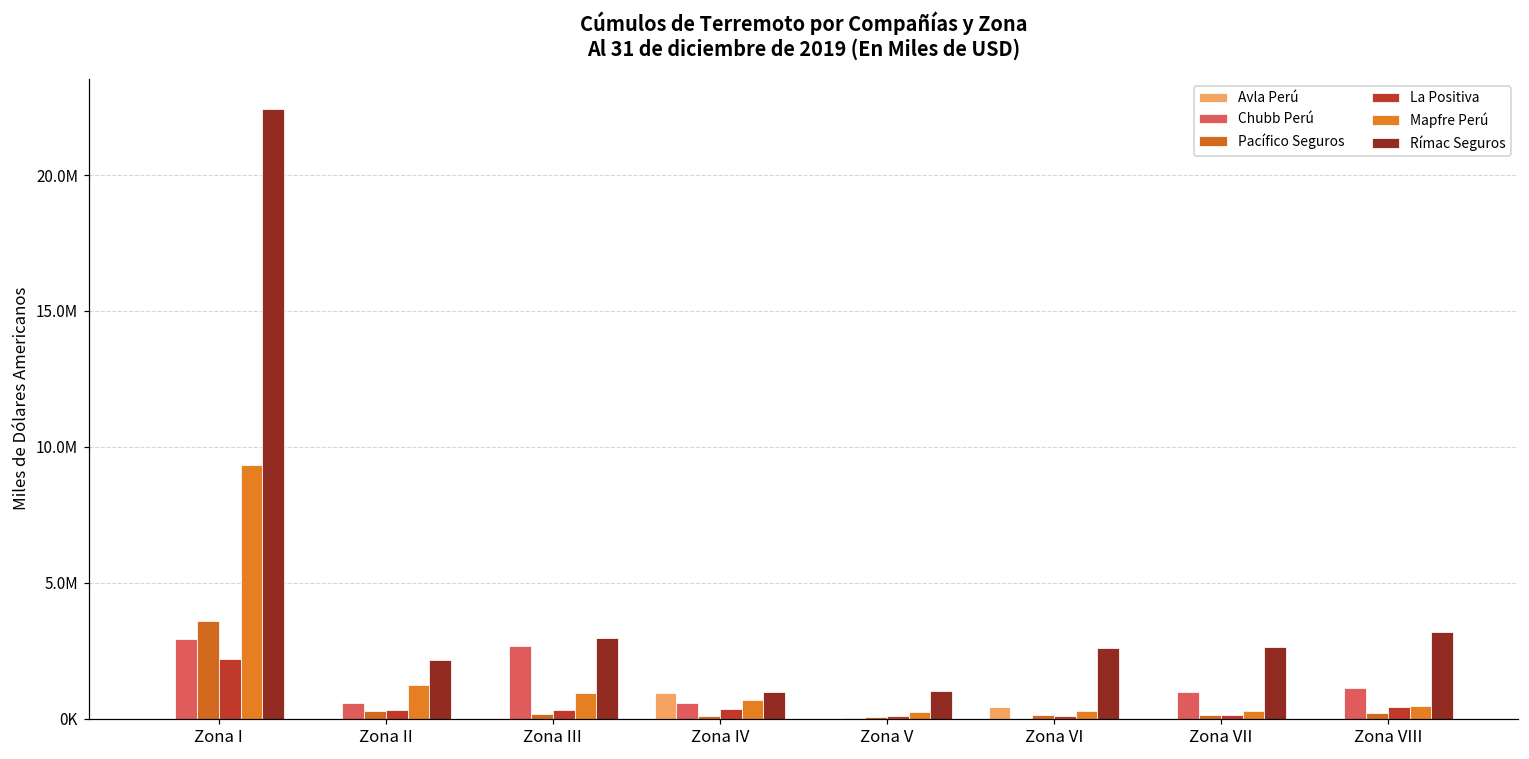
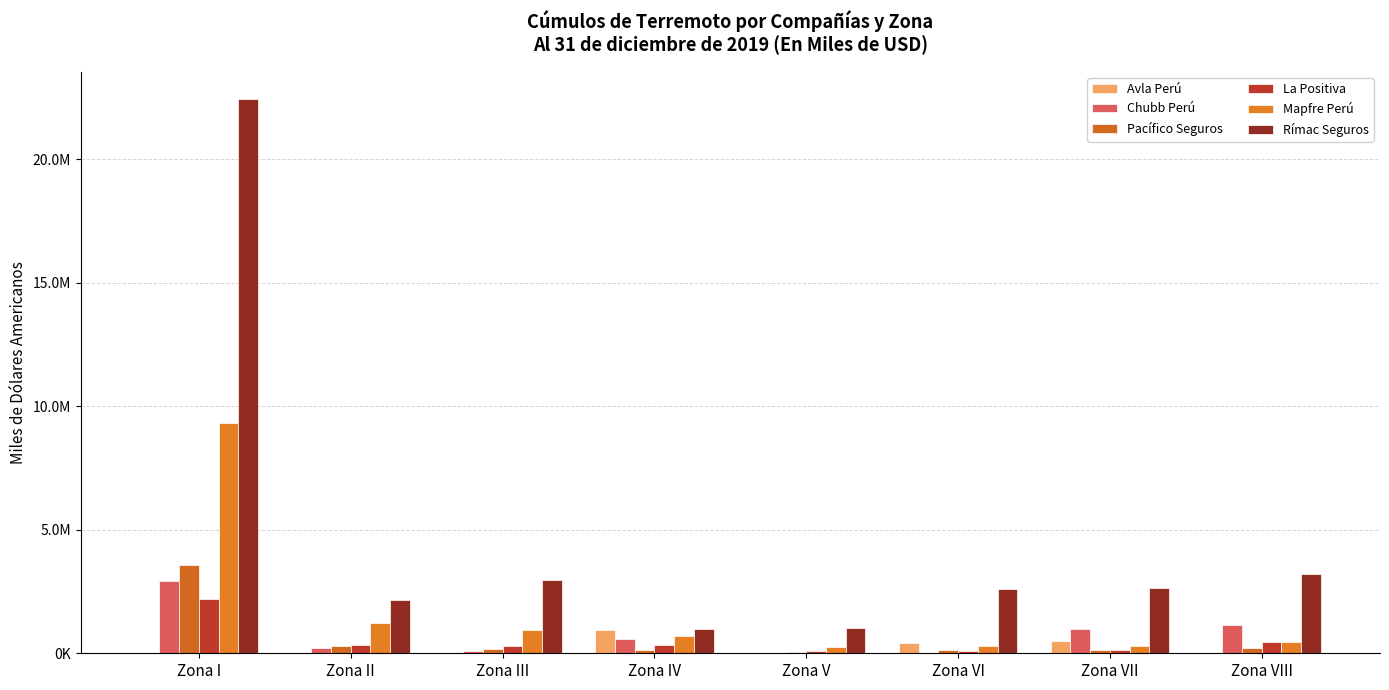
  {
    "Avla Perú": {
      "Zona IV": 900000,
      "Zona VI": 400000,
-     "Zona VII": 0
+     "Zona VII": 500000
    },
    "Chubb Perú": {
      "Zona I": 2900000,
-     "Zona II": 600000,
-     "Zona III": 2700000,
+     "Zona II": 200000,
+     "Zona III": 100000,
      "Zona IV": 600000,
      "Zona VII": 1000000,
      "Zona VIII": 1100000
    }
  }
